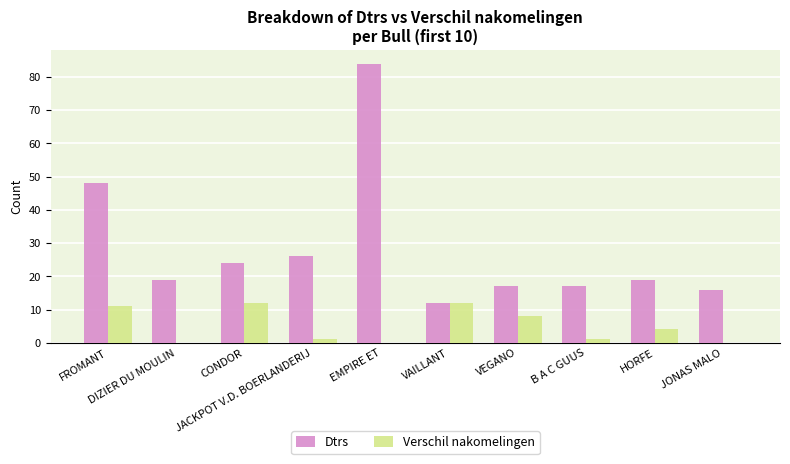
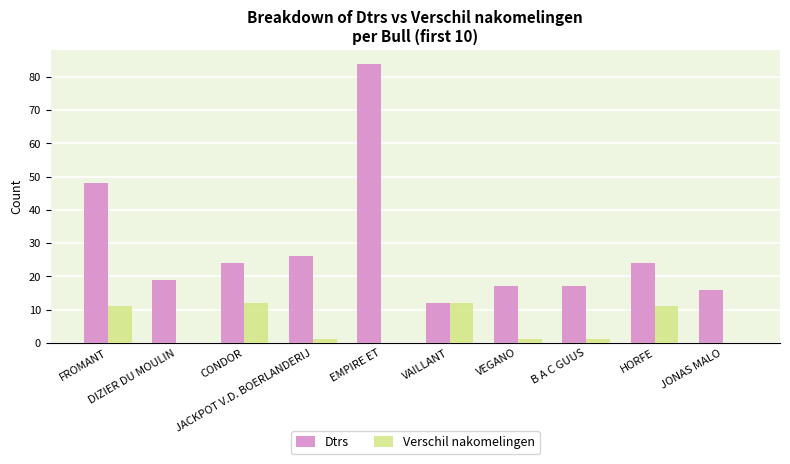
  {
    "Dtrs": {
      "FROMANT": 48,
      "DIZIER DU MOULIN": 19,
      "CONDOR": 24,
      "JACKPOT V.D. BOERLANDERIJ": 26,
      "EMPIRE ET": 84,
      "VAILLANT": 12,
      "VEGANO": 17,
      "B A C GUUS": 17,
-     "HORFE": 19,
+     "HORFE": 24,
      "JONAS MALO": 16
    },
    "Verschil nakomelingen": {
      "FROMANT": 11,
      "DIZIER DU MOULIN": 0,
      "CONDOR": 12,
      "JACKPOT V.D. BOERLANDERIJ": 1,
      "EMPIRE ET": 0,
      "VAILLANT": 12,
-     "VEGANO": 8,
+     "VEGANO": 1,
      "B A C GUUS": 1,
-     "HORFE": 4,
+     "HORFE": 11,
      "JONAS MALO": 0
    }
  }
